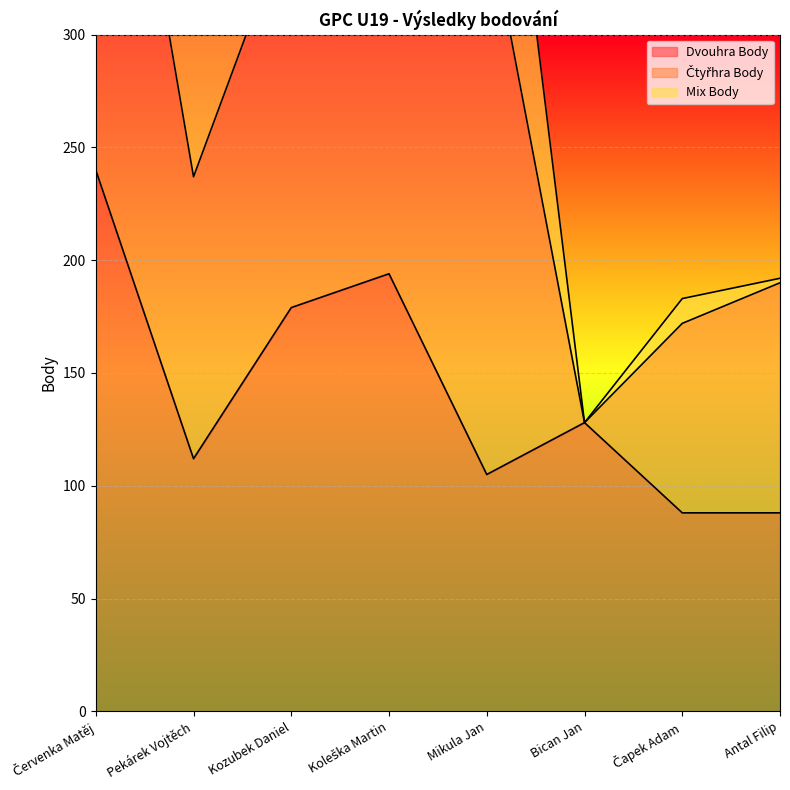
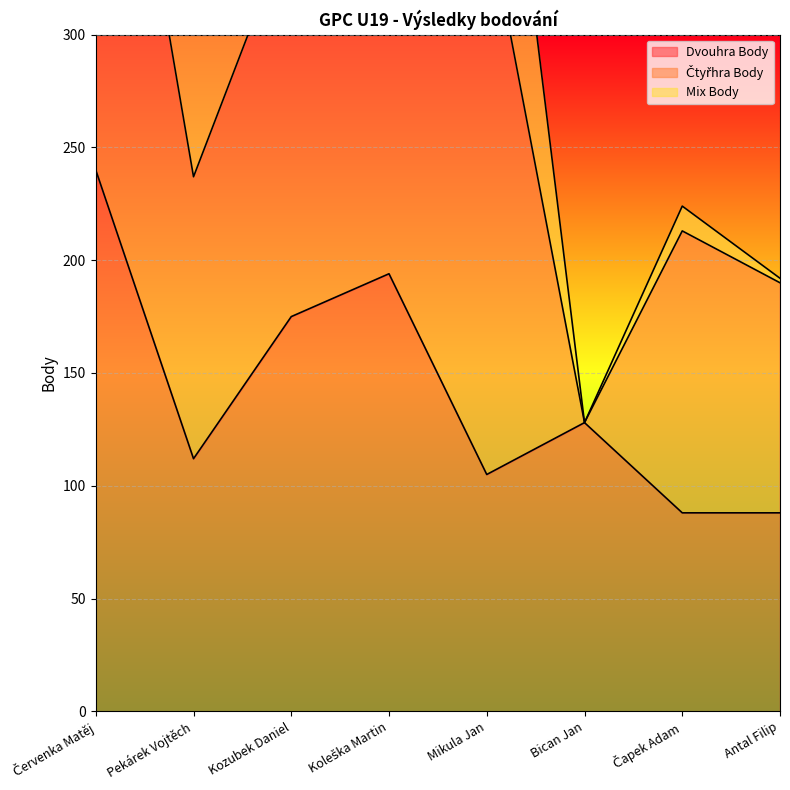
  {
    "Dvouhra Body": {
      "Červenka Matěj": 240,
      "Pekárek Vojtěch": 112,
-     "Kozubek Daniel": 179,
+     "Kozubek Daniel": 175,
      "Koleška Martin": 194,
      "Mikula Jan": 105,
      "Čapek Adam": 88,
      "Antal Filip": 88
    },
    "Čtyřhra Body": {
      "Pekárek Vojtěch": 125,
-     "Čapek Adam": 84,
+     "Čapek Adam": 125,
      "Antal Filip": 102
    },
    "Mix Body": {
      "Čapek Adam": 11,
      "Antal Filip": 2
    }
  }
